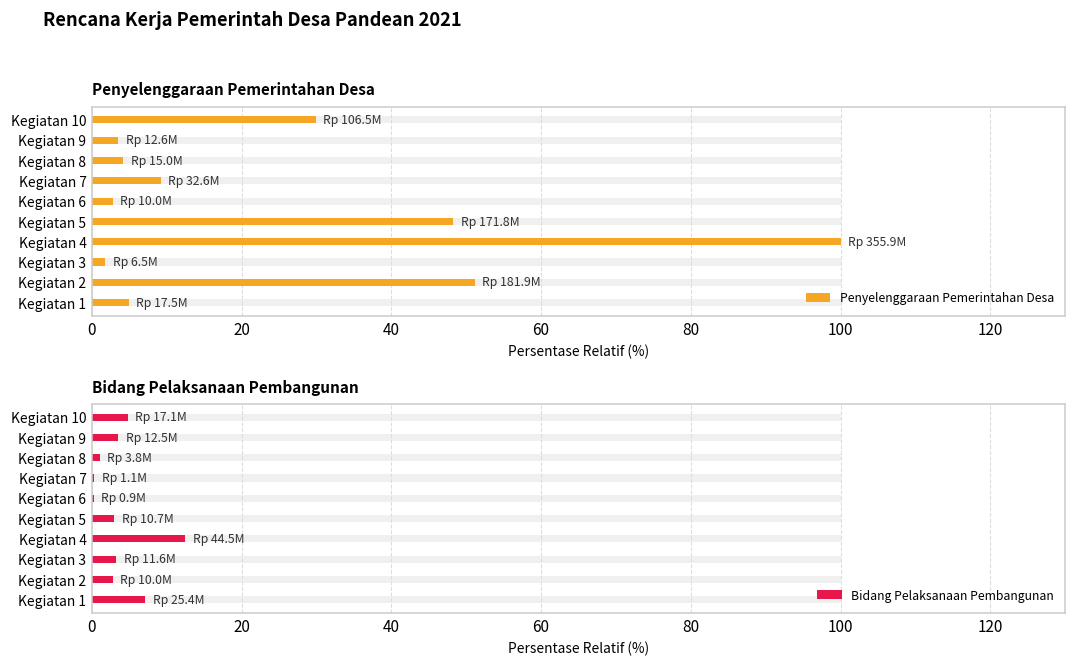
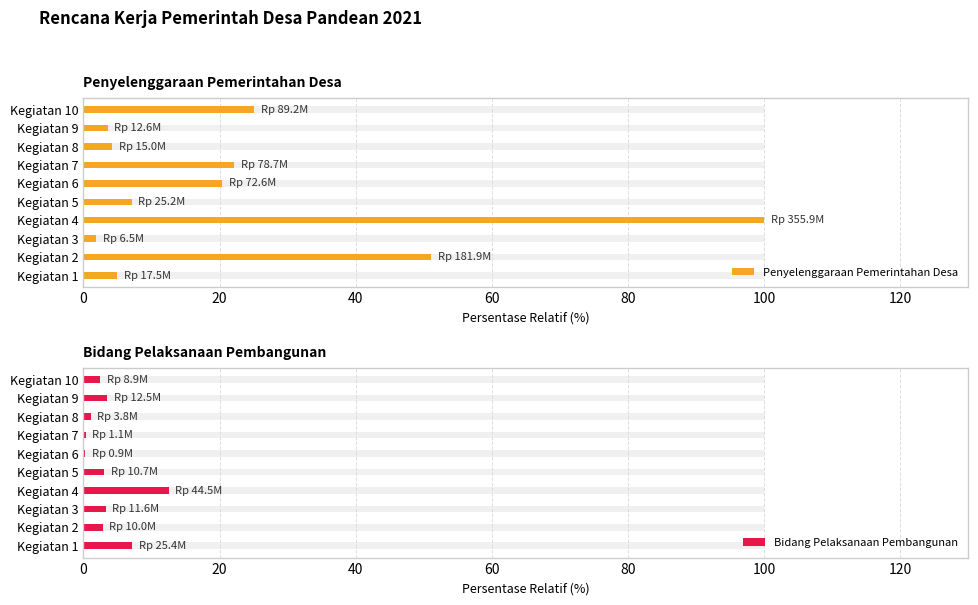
  {
    "Penyelenggaraan Pemerintahan Desa": {
      "Penyelenggaraan Pemerintahan Desa": {
-       "Kegiatan 10": "106.5M",
-       "Kegiatan 7": "32.6M",
-       "Kegiatan 6": "10.0M",
-       "Kegiatan 5": "171.8M"
+       "Kegiatan 10": "89.2M",
+       "Kegiatan 7": "78.7M",
+       "Kegiatan 6": "72.6M",
+       "Kegiatan 5": "25.2M"
      }
    },
    "Bidang Pelaksanaan Pembangunan": {
      "Bidang Pelaksanaan Pembangunan": {
-       "Kegiatan 10": "17.1M"
+       "Kegiatan 10": "8.9M"
      }
    }
  }
